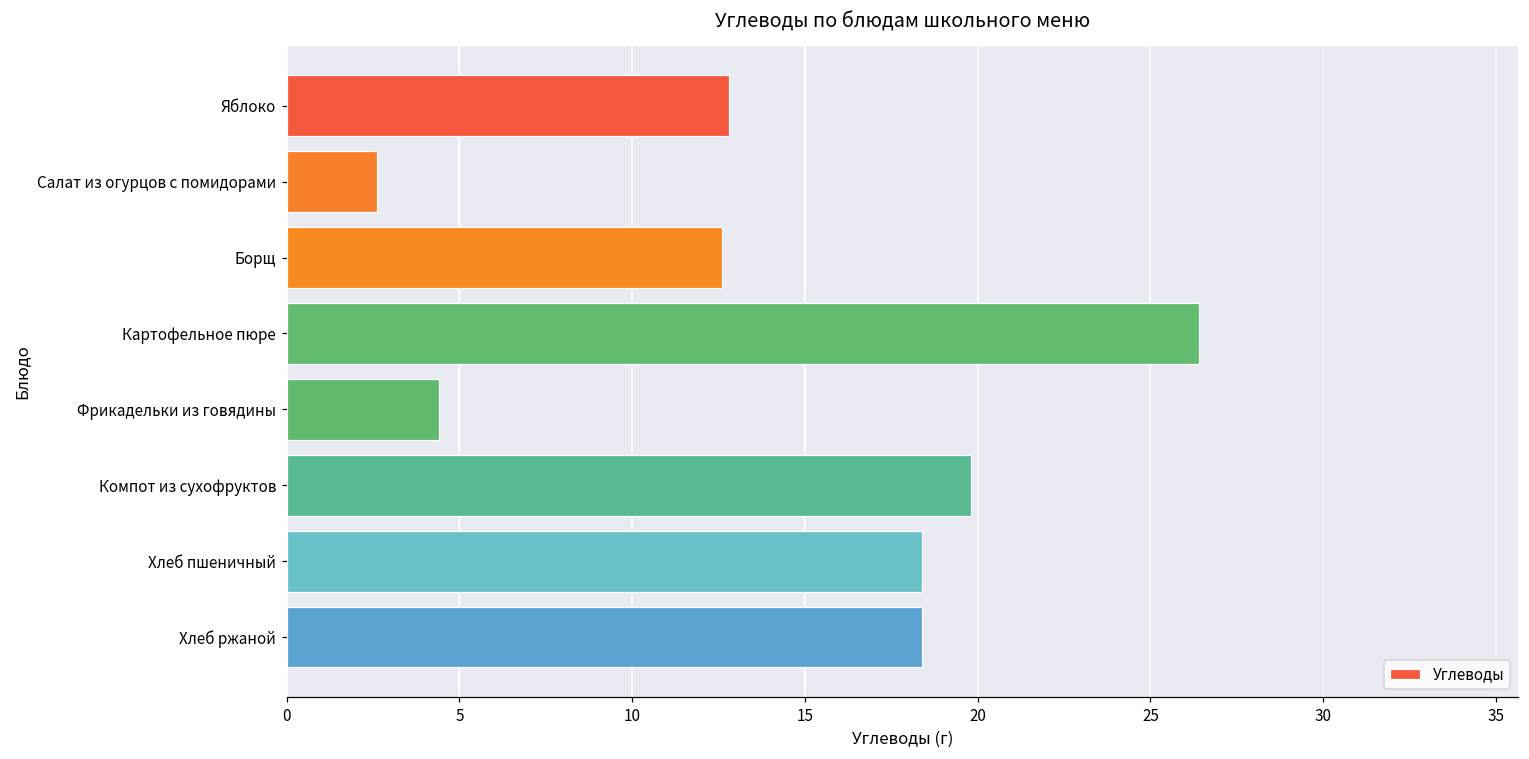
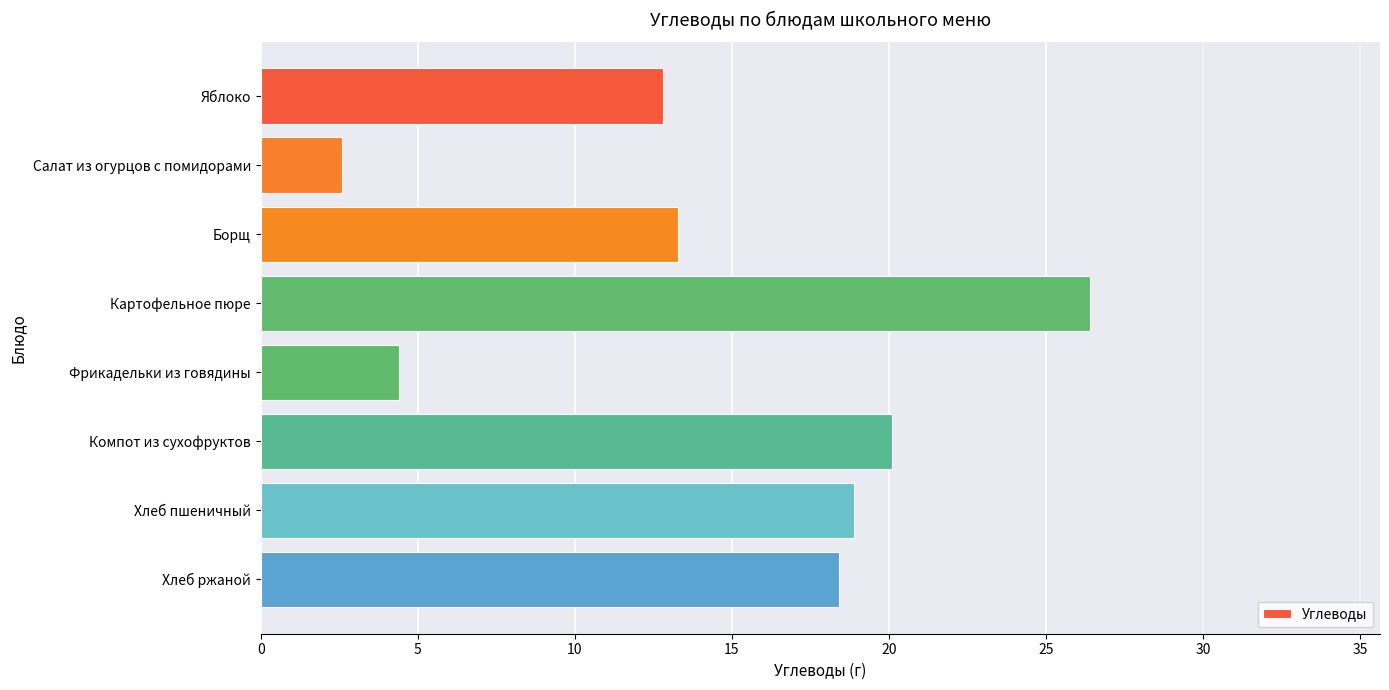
  {
    "Яблоко": 12.8,
    "Салат из огурцов с помидорами": 2.6,
-   "Борщ": 12.6,
+   "Борщ": 13.3,
    "Картофельное пюре": 26.4,
    "Фрикадельки из говядины": 4.4,
-   "Компот из сухофруктов": 19.8,
-   "Хлеб пшеничный": 18.4,
+   "Компот из сухофруктов": 20.1,
+   "Хлеб пшеничный": 18.9,
    "Хлеб ржаной": 18.4
  }
